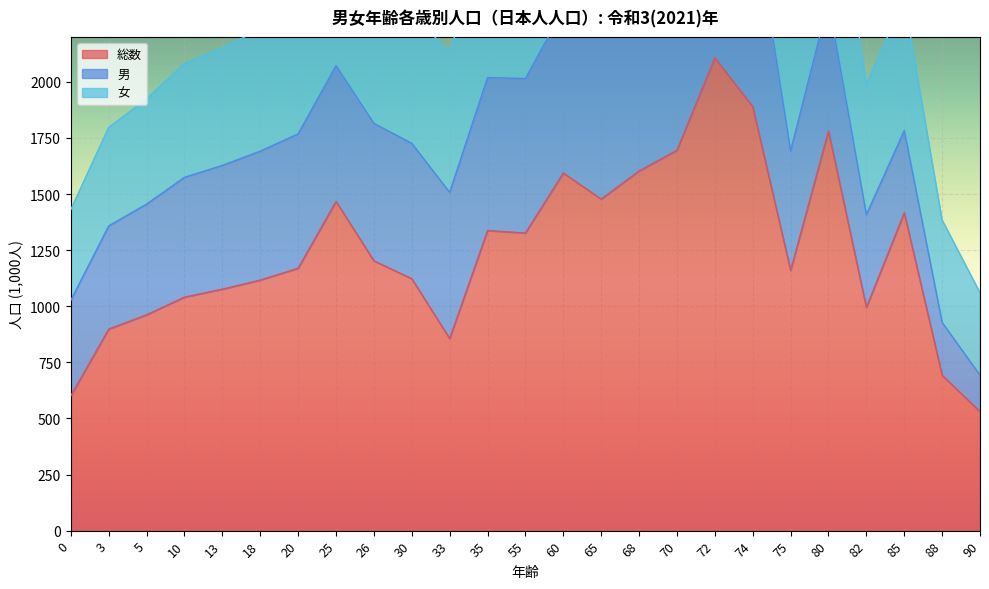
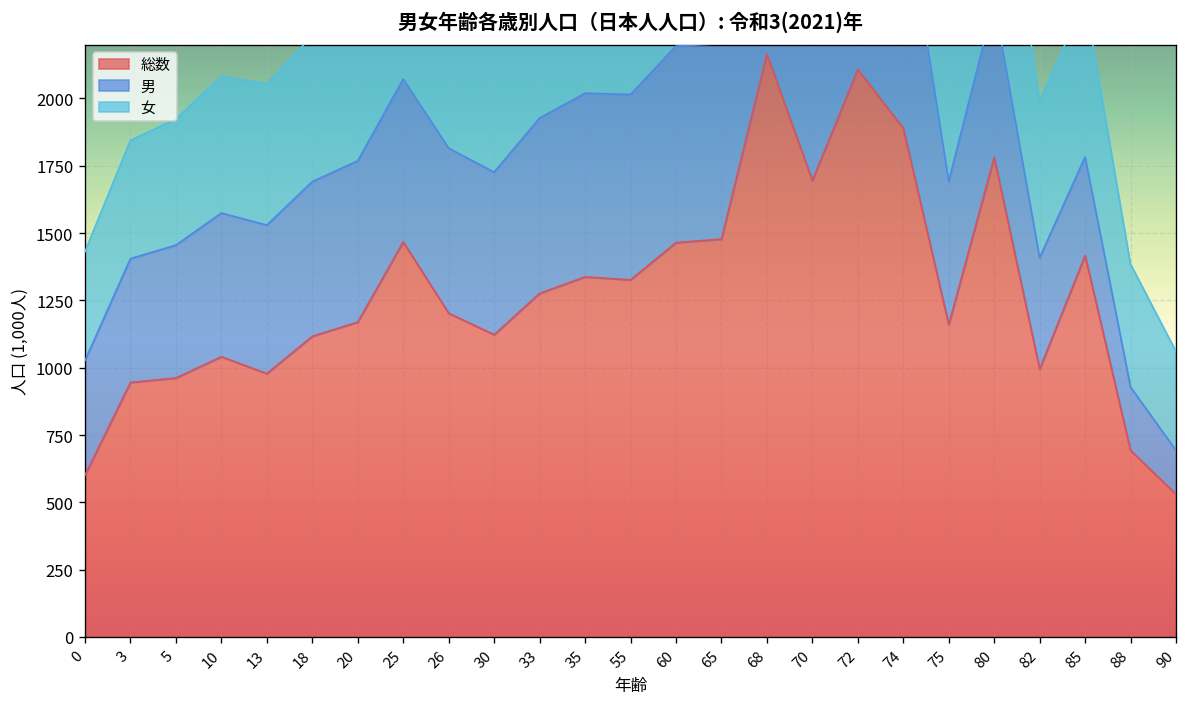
  {
    "総数": {
      "0": 600,
-     "3": 900,
+     "3": 950,
      "5": 960,
      "10": 1040,
-     "13": 1080,
+     "13": 980,
      "18": 1120,
      "20": 1170,
      "25": 1470,
      "26": 1200,
      "30": 1120,
-     "33": 860,
+     "33": 1280,
      "35": 1340,
      "55": 1330,
-     "60": 1590,
+     "60": 1460,
      "65": 1480,
-     "68": 1600,
+     "68": 2160,
      "70": 1700,
      "72": 2110,
      "74": 1890,
      "75": 1160,
      "80": 1780,
      "82": 990,
      "85": 1420,
      "88": 690,
      "90": 530
    }
  }
